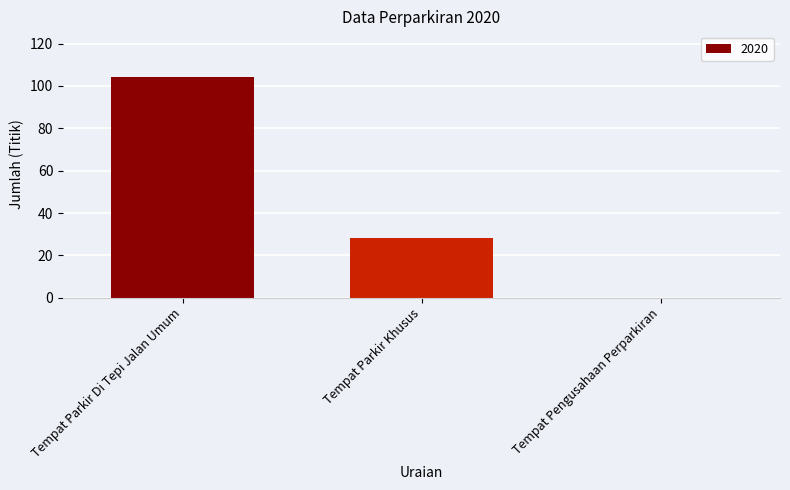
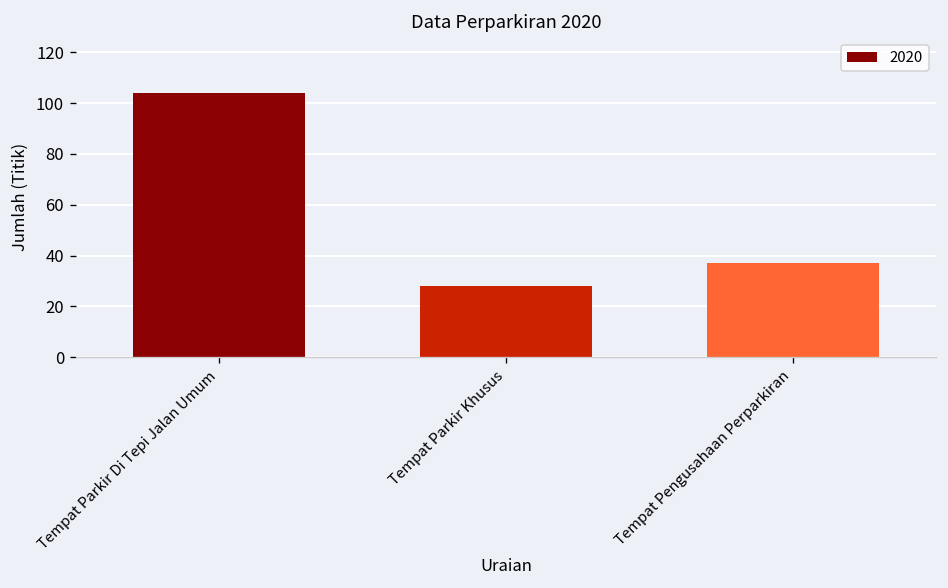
  {
    "Tempat Parkir Di Tepi Jalan Umum": 104,
    "Tempat Parkir Khusus": 28,
-   "Tempat Pengusahaan Perparkiran": 0
+   "Tempat Pengusahaan Perparkiran": 37
  }
